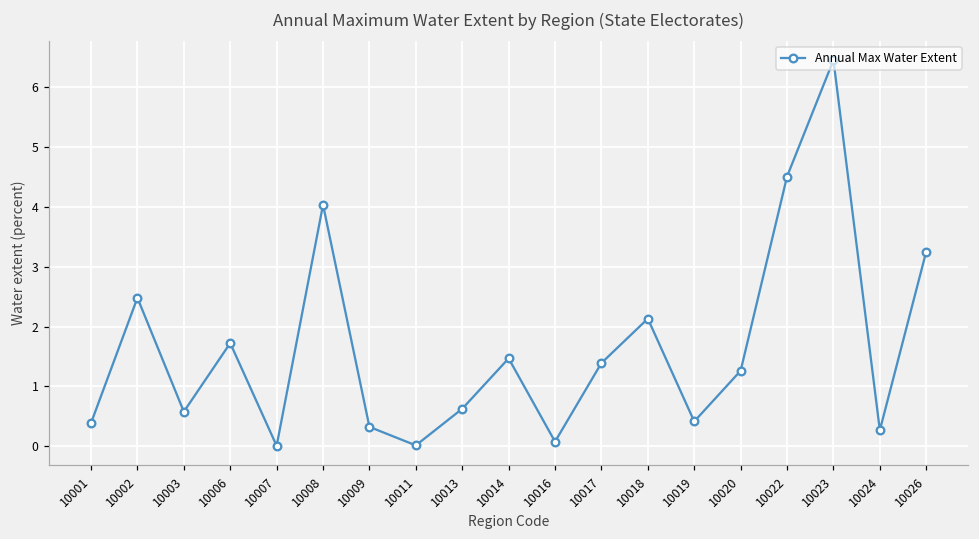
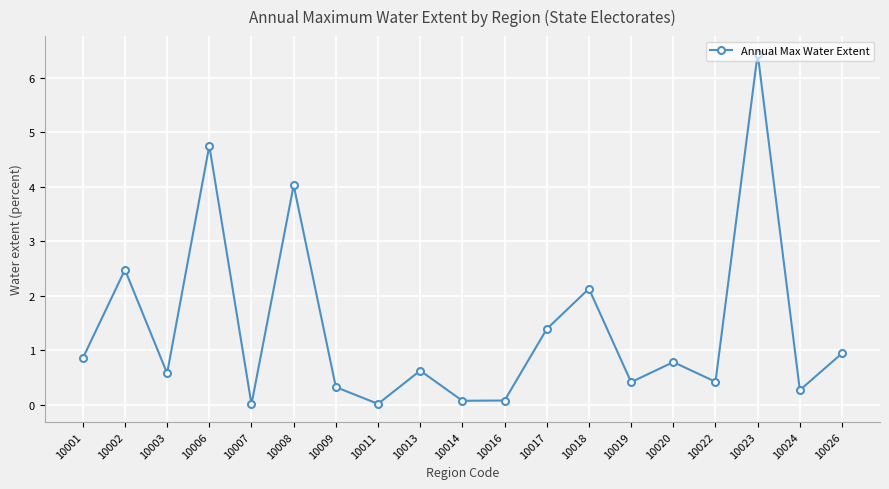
  {
-   "10001": 0.4,
+   "10001": 0.9,
    "10002": 2.5,
    "10003": 0.6,
-   "10006": 1.7,
+   "10006": 4.8,
    "10007": 0.0,
    "10008": 4.0,
    "10009": 0.3,
    "10011": 0.0,
    "10013": 0.6,
-   "10014": 1.5,
+   "10014": 0.1,
    "10016": 0.1,
    "10017": 1.4,
    "10018": 2.1,
    "10019": 0.4,
-   "10020": 1.3,
-   "10022": 4.5,
+   "10020": 0.8,
+   "10022": 0.4,
    "10024": 0.3,
-   "10026": 3.3
+   "10026": 0.9
  }
